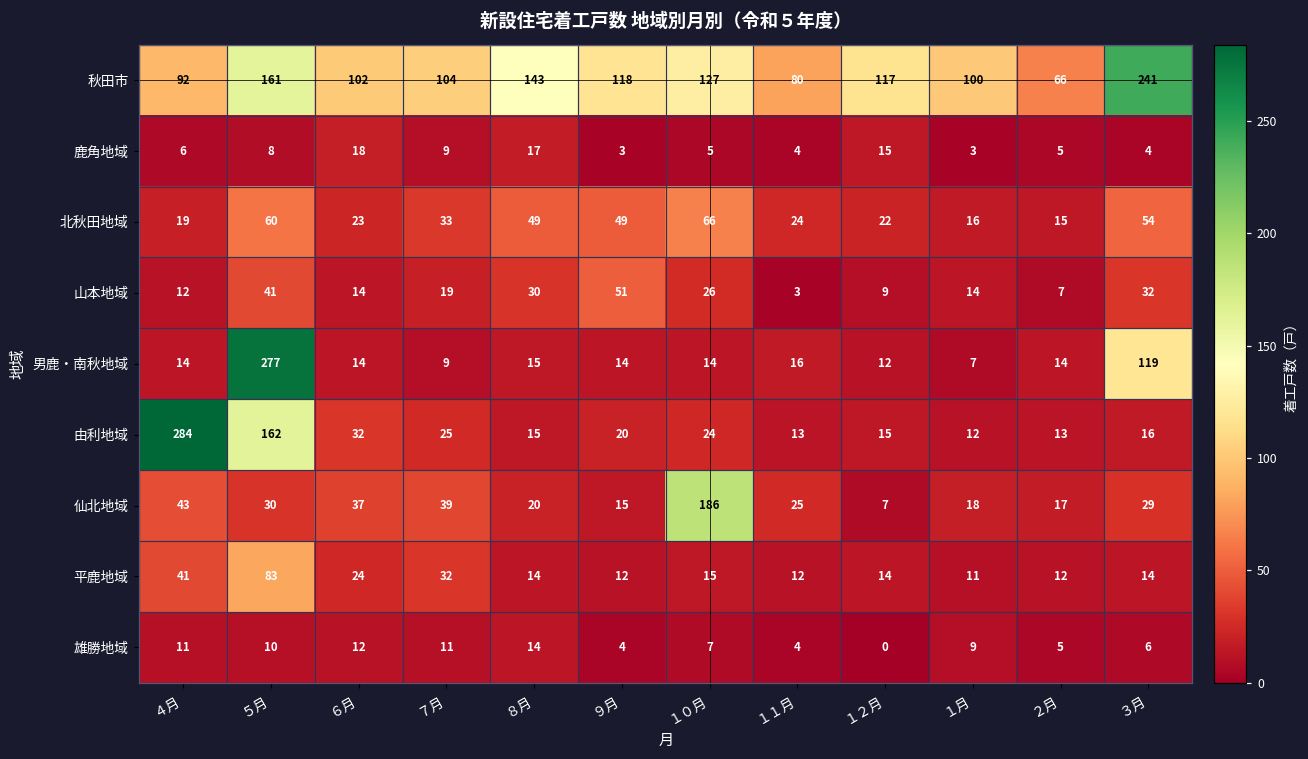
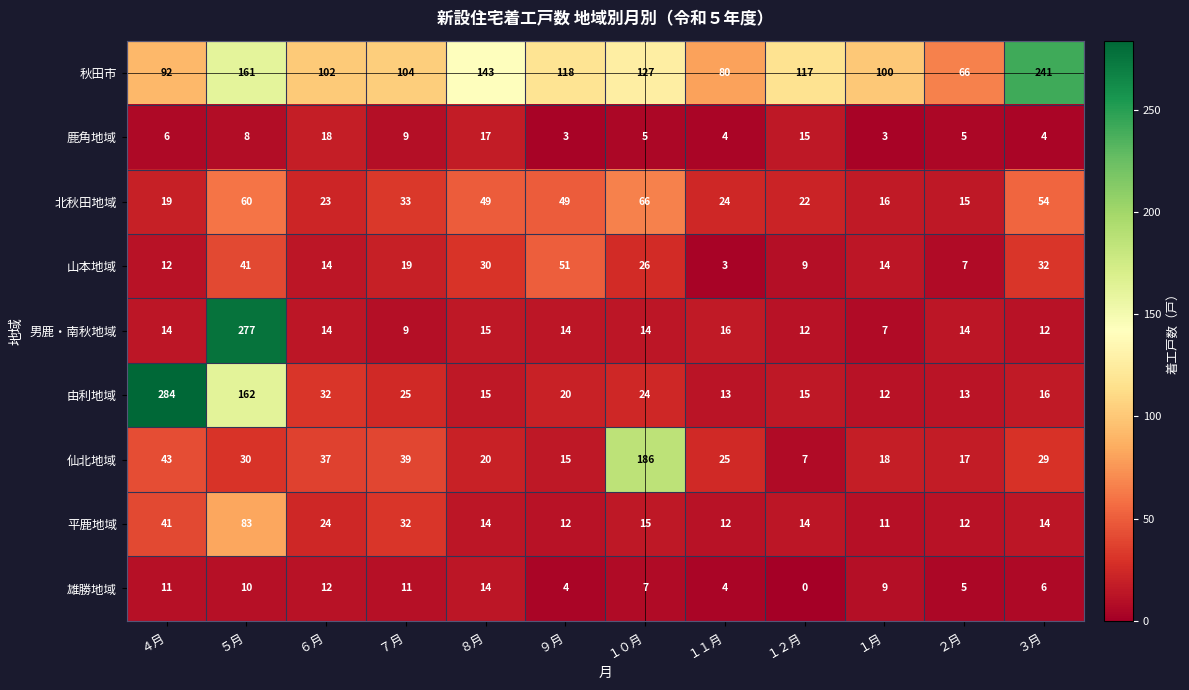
  {
    "秋田市": {
      "４月": 92,
      "５月": 161,
      "６月": 102,
      "７月": 104,
      "８月": 143,
      "９月": 118,
      "１０月": 127,
      "１１月": 80,
      "１２月": 117,
      "１月": 100,
      "２月": 66,
      "３月": 241
    },
    "鹿角地域": {
      "４月": 6,
      "５月": 8,
      "６月": 18,
      "７月": 9,
      "８月": 17,
      "９月": 3,
      "１０月": 5,
      "１１月": 4,
      "１２月": 15,
      "１月": 3,
      "２月": 5,
      "３月": 4
    },
    "北秋田地域": {
      "４月": 19,
      "５月": 60,
      "６月": 23,
      "７月": 33,
      "８月": 49,
      "９月": 49,
      "１０月": 66,
      "１１月": 24,
      "１２月": 22,
      "１月": 16,
      "２月": 15,
      "３月": 54
    },
    "山本地域": {
      "４月": 12,
      "５月": 41,
      "６月": 14,
      "７月": 19,
      "８月": 30,
      "９月": 51,
      "１０月": 26,
      "１１月": 3,
      "１２月": 9,
      "１月": 14,
      "２月": 7,
      "３月": 32
    },
    "男鹿・南秋地域": {
      "４月": 14,
      "５月": 277,
      "６月": 14,
      "７月": 9,
      "８月": 15,
      "９月": 14,
      "１０月": 14,
      "１１月": 16,
      "１２月": 12,
      "１月": 7,
      "２月": 14,
-     "３月": 119
+     "３月": 12
    },
    "由利地域": {
      "４月": 284,
      "５月": 162,
      "６月": 32,
      "７月": 25,
      "８月": 15,
      "９月": 20,
      "１０月": 24,
      "１１月": 13,
      "１２月": 15,
      "１月": 12,
      "２月": 13,
      "３月": 16
    },
    "仙北地域": {
      "４月": 43,
      "５月": 30,
      "６月": 37,
      "７月": 39,
      "８月": 20,
      "９月": 15,
      "１０月": 186,
      "１１月": 25,
      "１２月": 7,
      "１月": 18,
      "２月": 17,
      "３月": 29
    },
    "平鹿地域": {
      "４月": 41,
      "５月": 83,
      "６月": 24,
      "７月": 32,
      "８月": 14,
      "９月": 12,
      "１０月": 15,
      "１１月": 12,
      "１２月": 14,
      "１月": 11,
      "２月": 12,
      "３月": 14
    },
    "雄勝地域": {
      "４月": 11,
      "５月": 10,
      "６月": 12,
      "７月": 11,
      "８月": 14,
      "９月": 4,
      "１０月": 7,
      "１１月": 4,
      "１２月": 0,
      "１月": 9,
      "２月": 5,
      "３月": 6
    }
  }
